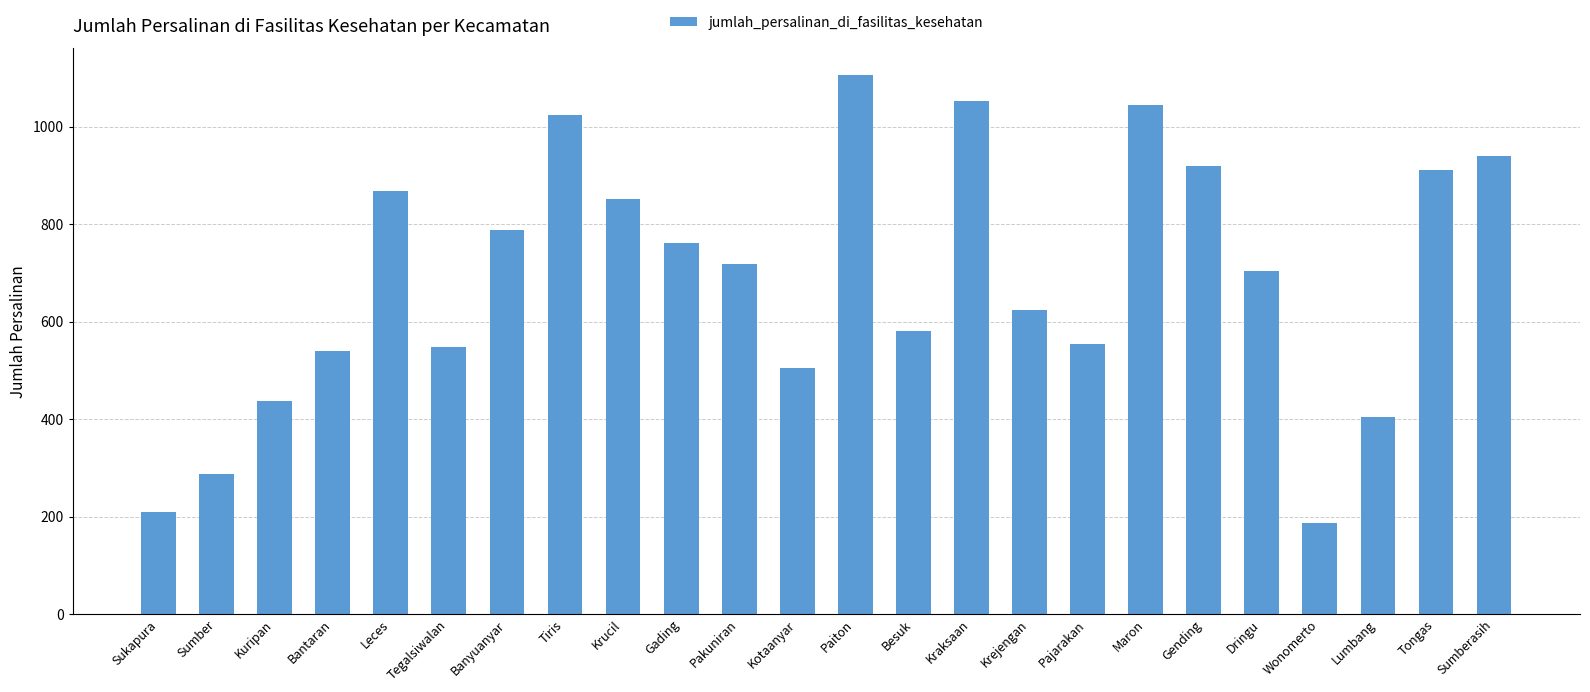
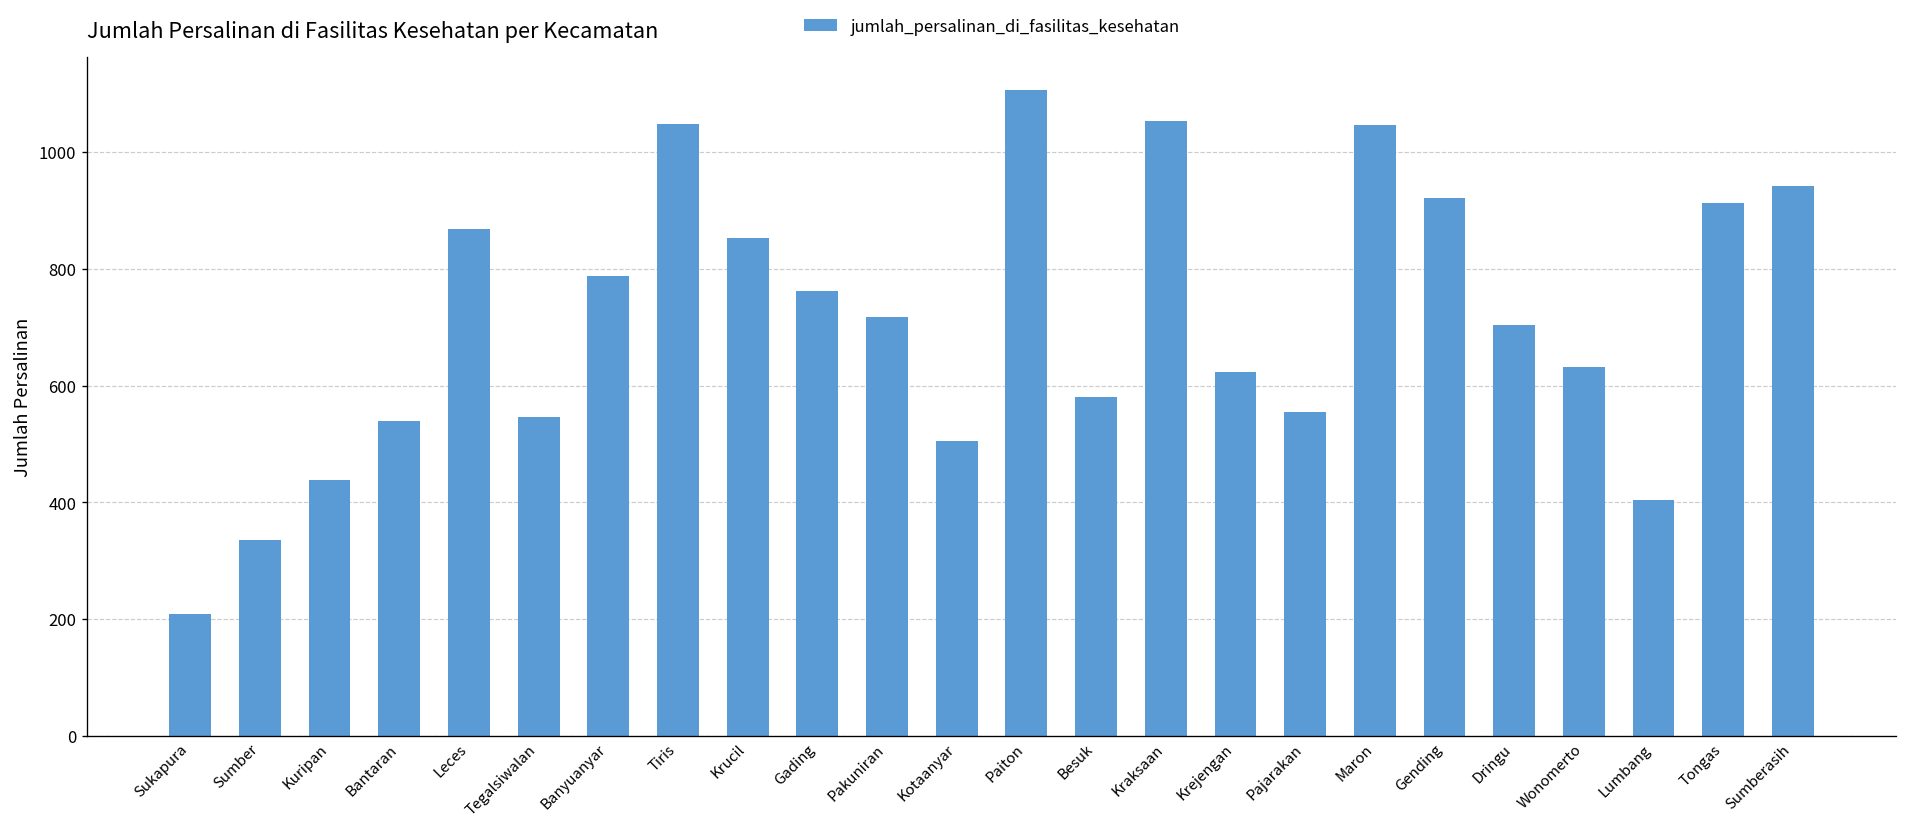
  {
    "Sukapura": 210,
-   "Sumber": 290,
+   "Sumber": 340,
    "Kuripan": 440,
    "Bantaran": 540,
    "Leces": 870,
    "Tegalsiwalan": 550,
    "Banyuanyar": 790,
-   "Tiris": 1030,
+   "Tiris": 1050,
    "Krucil": 850,
    "Gading": 760,
    "Pakuniran": 720,
    "Kotaanyar": 510,
    "Paiton": 1110,
    "Besuk": 580,
    "Kraksaan": 1050,
    "Krejengan": 620,
    "Pajarakan": 550,
    "Maron": 1050,
    "Gending": 920,
    "Dringu": 700,
-   "Wonomerto": 190,
+   "Wonomerto": 630,
    "Lumbang": 400,
    "Tongas": 910,
    "Sumberasih": 940
  }
